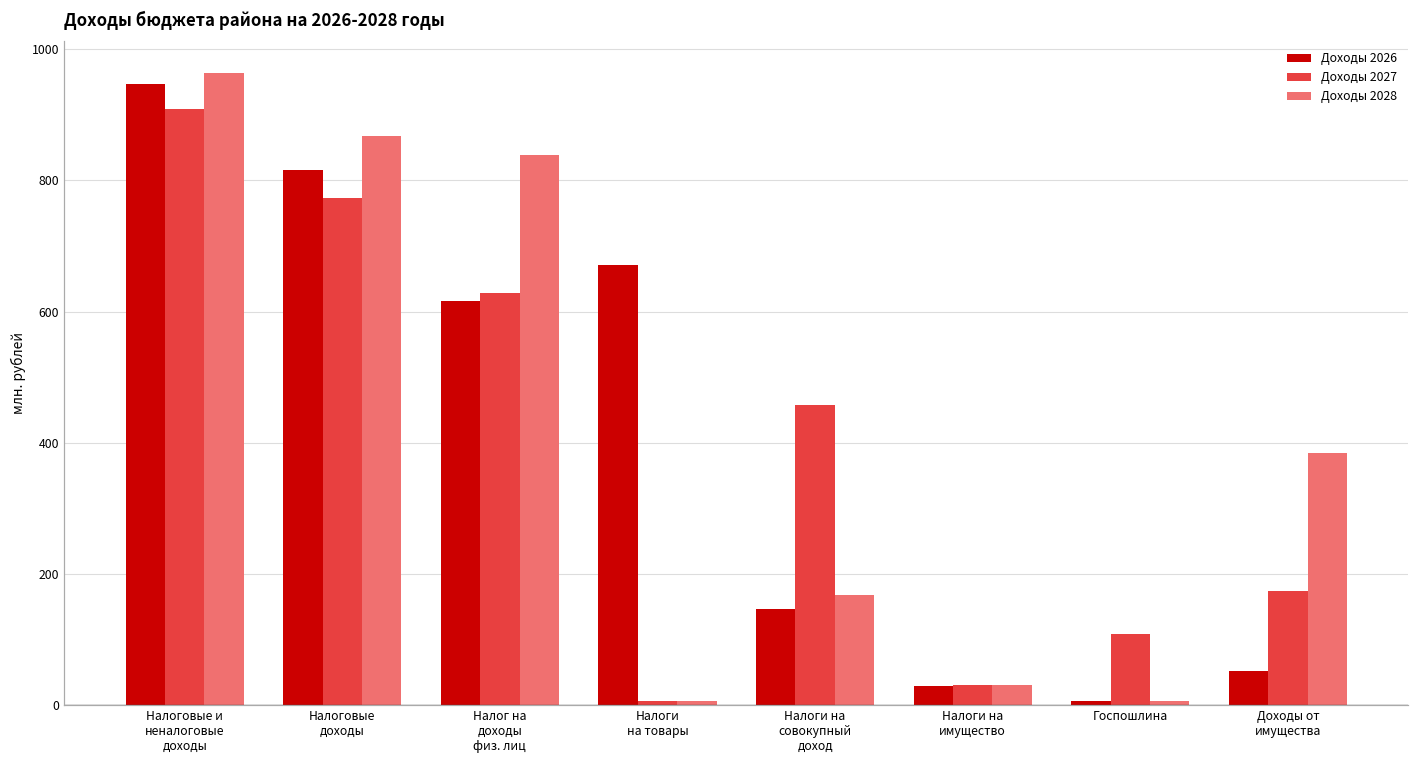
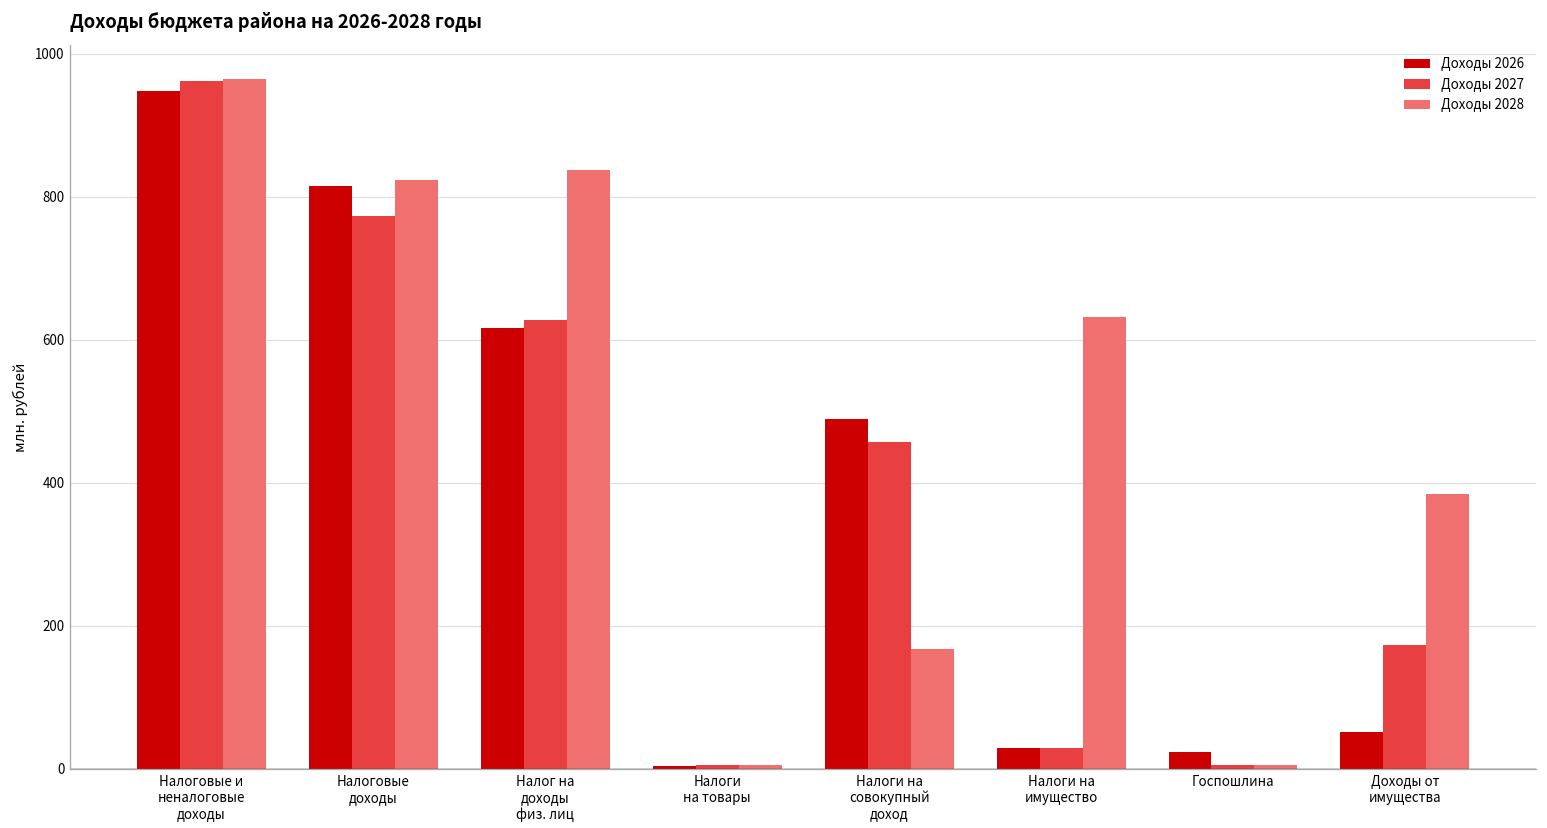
  {
    "Доходы 2026": {
      "Налоговые и неналоговые доходы": 950,
      "Налоговые доходы": 820,
      "Налог на доходы физ. лиц": 620,
-     "Налоги на товары": 670,
-     "Налоги на совокупный доход": 150,
+     "Налоги на товары": 0,
+     "Налоги на совокупный доход": 490,
      "Налоги на имущество": 30,
-     "Госпошлина": 0,
+     "Госпошлина": 20,
      "Доходы от имущества": 50
    },
    "Доходы 2027": {
-     "Налоговые и неналоговые доходы": 910,
+     "Налоговые и неналоговые доходы": 960,
      "Налоговые доходы": 770,
      "Налог на доходы физ. лиц": 630,
      "Налоги на товары": 10,
      "Налоги на совокупный доход": 460,
      "Налоги на имущество": 30,
-     "Госпошлина": 110,
+     "Госпошлина": 10,
      "Доходы от имущества": 170
    },
    "Доходы 2028": {
      "Налоговые и неналоговые доходы": 960,
-     "Налоговые доходы": 870,
+     "Налоговые доходы": 820,
      "Налог на доходы физ. лиц": 840,
      "Налоги на товары": 10,
      "Налоги на совокупный доход": 170,
-     "Налоги на имущество": 30,
+     "Налоги на имущество": 630,
      "Госпошлина": 10,
      "Доходы от имущества": 380
    }
  }
